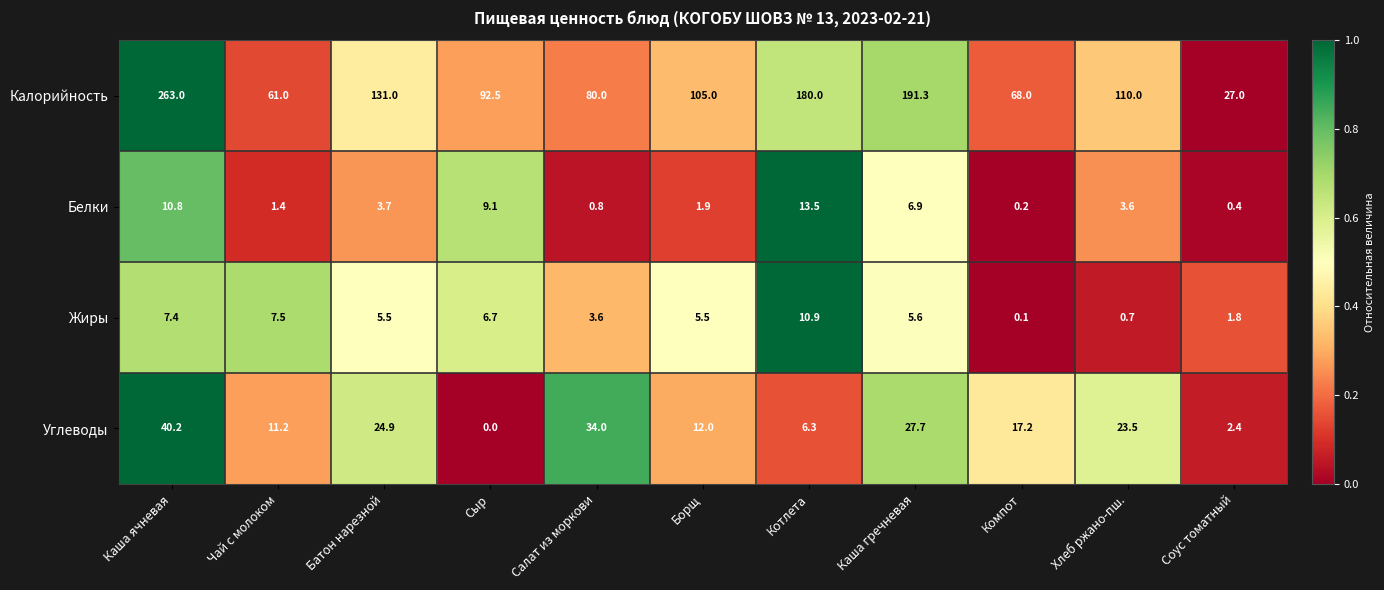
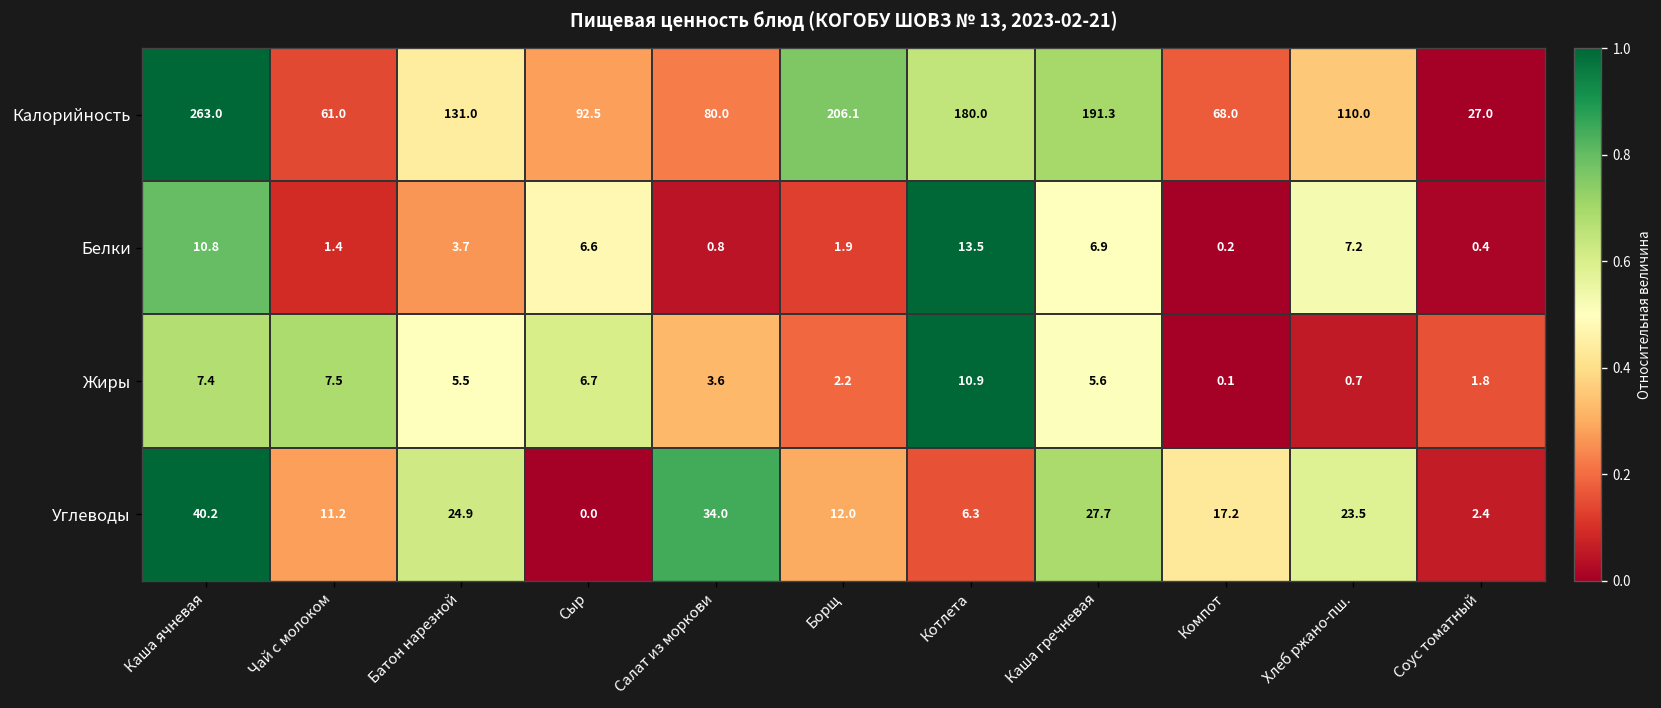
  {
    "Калорийность": {
      "Каша ячневая": 263.0,
      "Чай с молоком": 61.0,
      "Батон нарезной": 131.0,
      "Сыр": 92.5,
      "Салат из моркови": 80.0,
-     "Борщ": 105.0,
+     "Борщ": 206.1,
      "Котлета": 180.0,
      "Каша гречневая": 191.3,
      "Компот": 68.0,
      "Хлеб ржано-пш.": 110.0,
      "Соус томатный": 27.0
    },
    "Белки": {
      "Каша ячневая": 10.8,
      "Чай с молоком": 1.4,
      "Батон нарезной": 3.7,
-     "Сыр": 9.1,
+     "Сыр": 6.6,
      "Салат из моркови": 0.8,
      "Борщ": 1.9,
      "Котлета": 13.5,
      "Каша гречневая": 6.9,
      "Компот": 0.2,
-     "Хлеб ржано-пш.": 3.6,
+     "Хлеб ржано-пш.": 7.2,
      "Соус томатный": 0.4
    },
    "Жиры": {
      "Каша ячневая": 7.4,
      "Чай с молоком": 7.5,
      "Батон нарезной": 5.5,
      "Сыр": 6.7,
      "Салат из моркови": 3.6,
-     "Борщ": 5.5,
+     "Борщ": 2.2,
      "Котлета": 10.9,
      "Каша гречневая": 5.6,
      "Компот": 0.1,
      "Хлеб ржано-пш.": 0.7,
      "Соус томатный": 1.8
    },
    "Углеводы": {
      "Каша ячневая": 40.2,
      "Чай с молоком": 11.2,
      "Батон нарезной": 24.9,
      "Сыр": 0.0,
      "Салат из моркови": 34.0,
      "Борщ": 12.0,
      "Котлета": 6.3,
      "Каша гречневая": 27.7,
      "Компот": 17.2,
      "Хлеб ржано-пш.": 23.5,
      "Соус томатный": 2.4
    }
  }
